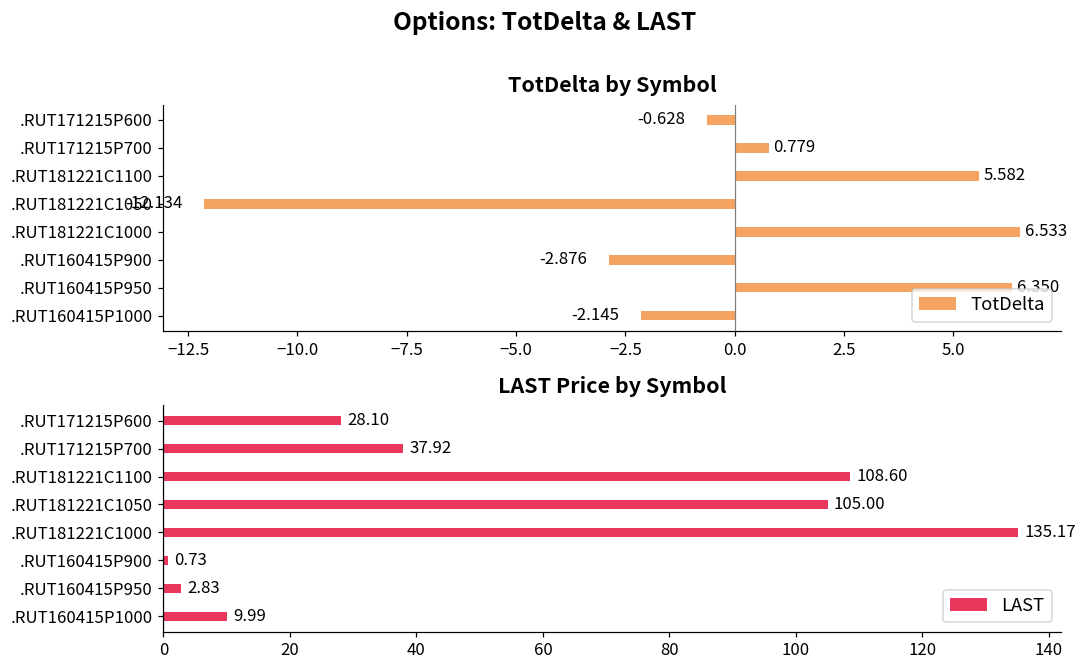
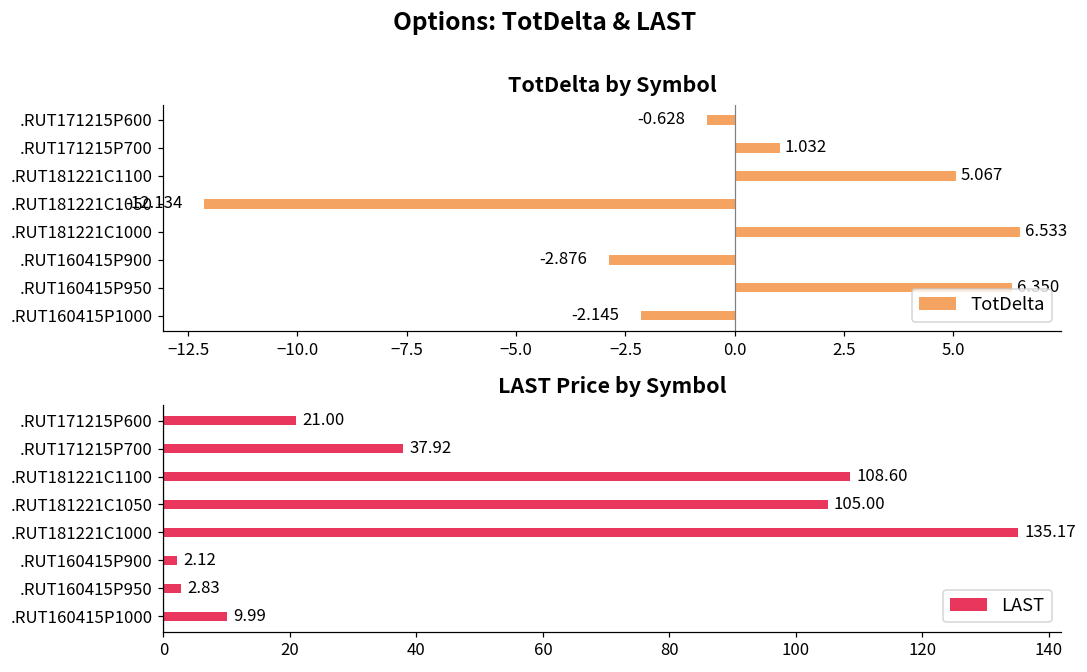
  {
    "TotDelta by Symbol": {
      ".RUT171215P600": -0.628,
-     ".RUT171215P700": 0.779,
-     ".RUT181221C1100": 5.582,
+     ".RUT171215P700": 1.032,
+     ".RUT181221C1100": 5.067,
      ".RUT181221C1050": -12.134,
      ".RUT181221C1000": 6.533,
      ".RUT160415P900": -2.876,
      ".RUT160415P1000": -2.145
    },
    "LAST Price by Symbol": {
-     ".RUT171215P600": 28.10,
+     ".RUT171215P600": 21.00,
      ".RUT171215P700": 37.92,
      ".RUT181221C1100": 108.60,
      ".RUT181221C1050": 105.00,
      ".RUT181221C1000": 135.17,
-     ".RUT160415P900": 0.73,
+     ".RUT160415P900": 2.12,
      ".RUT160415P950": 2.83,
      ".RUT160415P1000": 9.99
    }
  }
